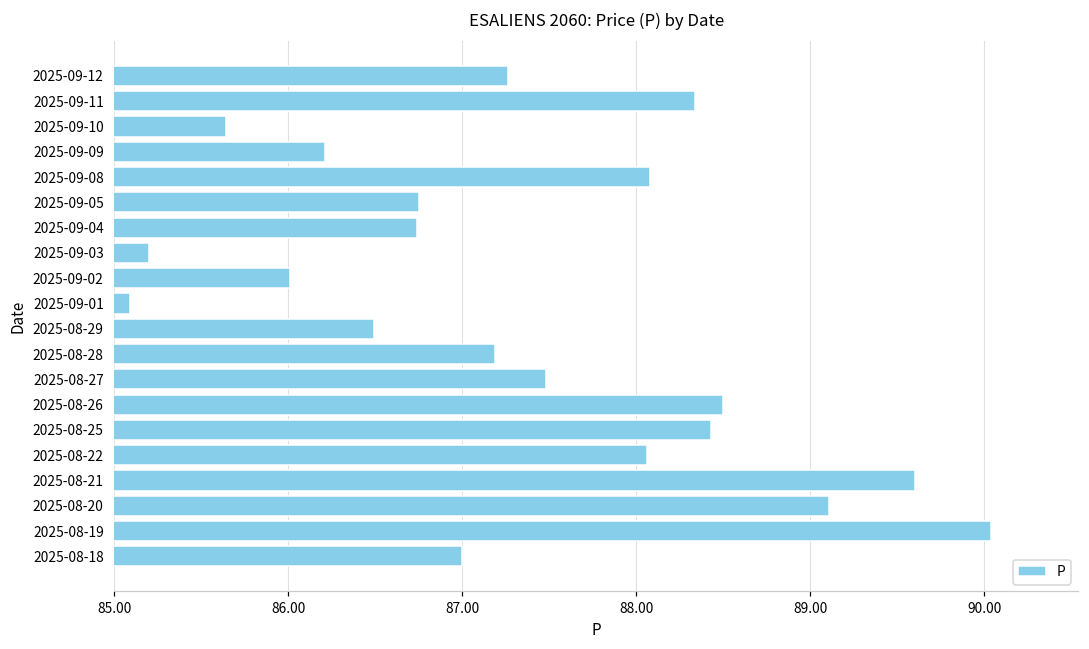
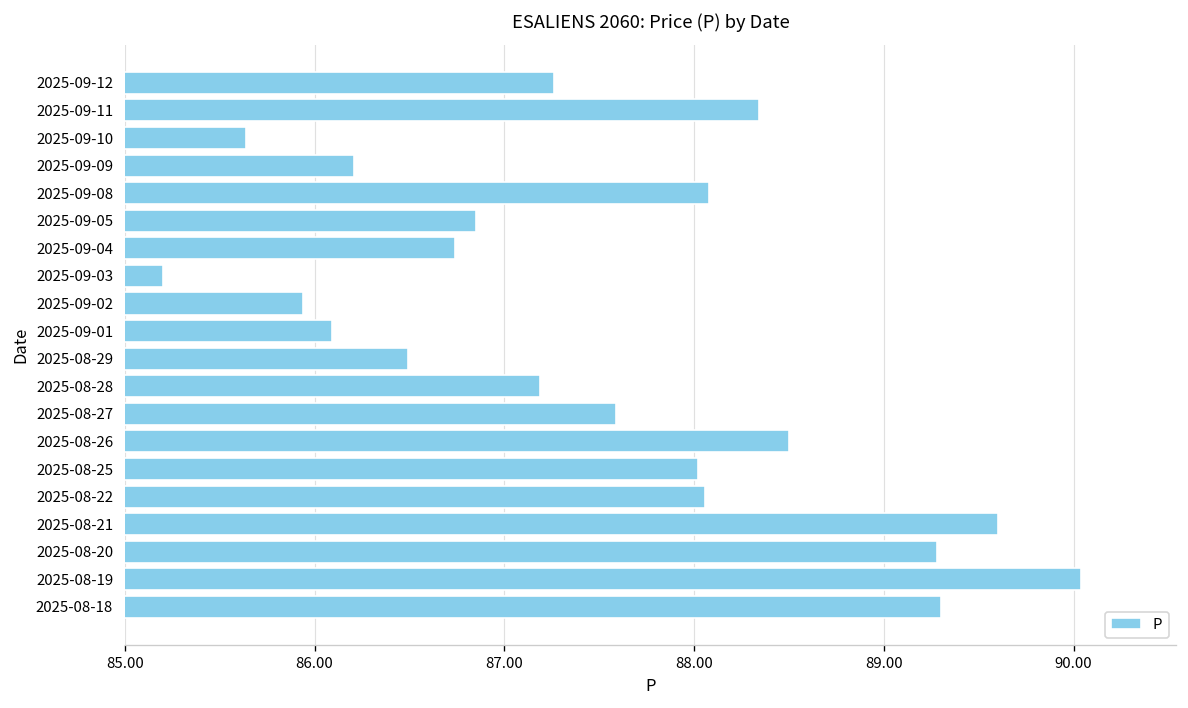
  {
    "2025-09-12": 87.26,
    "2025-09-11": 88.34,
    "2025-09-10": 85.64,
    "2025-09-09": 86.21,
    "2025-09-08": 88.08,
-   "2025-09-05": 86.75,
+   "2025-09-05": 86.85,
    "2025-09-04": 86.74,
    "2025-09-03": 85.20,
-   "2025-09-02": 86.01,
-   "2025-09-01": 85.09,
+   "2025-09-02": 85.94,
+   "2025-09-01": 86.09,
    "2025-08-29": 86.49,
    "2025-08-28": 87.19,
-   "2025-08-27": 87.48,
+   "2025-08-27": 87.59,
    "2025-08-26": 88.50,
-   "2025-08-25": 88.43,
+   "2025-08-25": 88.02,
    "2025-08-22": 88.06,
    "2025-08-21": 89.60,
-   "2025-08-20": 89.11,
+   "2025-08-20": 89.28,
    "2025-08-19": 90.04,
-   "2025-08-18": 87.0
+   "2025-08-18": 89.3
  }
